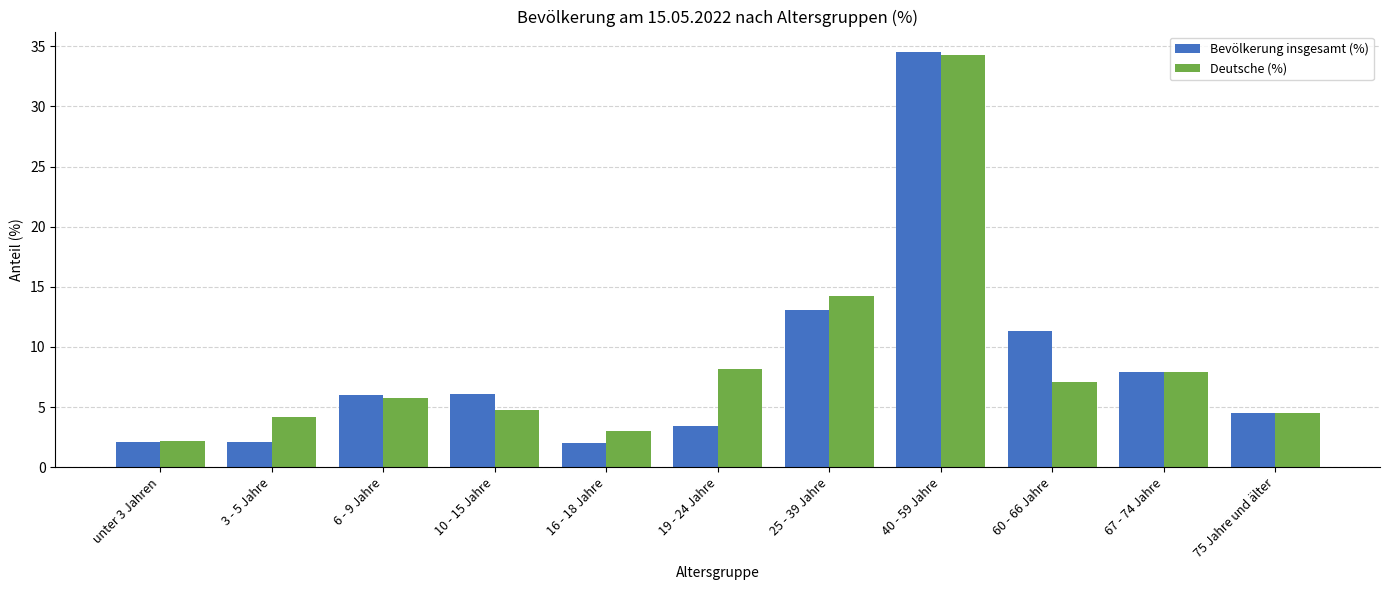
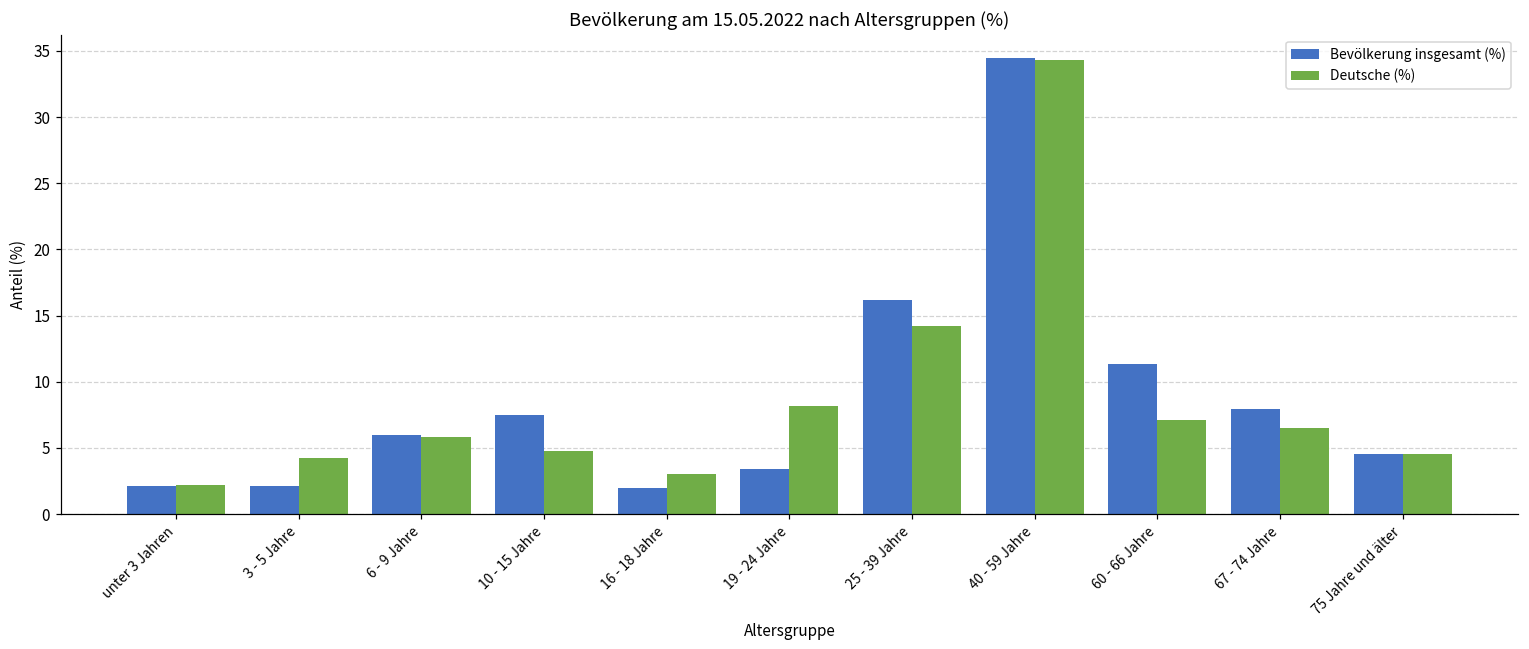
  {
    "Bevölkerung insgesamt (%)": {
      "unter 3 Jahren": 2.1,
      "3 - 5 Jahre": 2.1,
      "6 - 9 Jahre": 6.0,
-     "10 - 15 Jahre": 6.1,
+     "10 - 15 Jahre": 7.5,
      "16 - 18 Jahre": 2.0,
      "19 - 24 Jahre": 3.4,
-     "25 - 39 Jahre": 13.1,
+     "25 - 39 Jahre": 16.2,
      "40 - 59 Jahre": 34.5,
      "60 - 66 Jahre": 11.3,
      "67 - 74 Jahre": 7.9,
      "75 Jahre und älter": 4.5
    },
    "Deutsche (%)": {
      "unter 3 Jahren": 2.2,
      "3 - 5 Jahre": 4.2,
      "6 - 9 Jahre": 5.8,
      "10 - 15 Jahre": 4.8,
      "16 - 18 Jahre": 3.0,
      "19 - 24 Jahre": 8.2,
      "25 - 39 Jahre": 14.2,
      "40 - 59 Jahre": 34.3,
      "60 - 66 Jahre": 7.1,
-     "67 - 74 Jahre": 7.9,
+     "67 - 74 Jahre": 6.5,
      "75 Jahre und älter": 4.5
    }
  }
